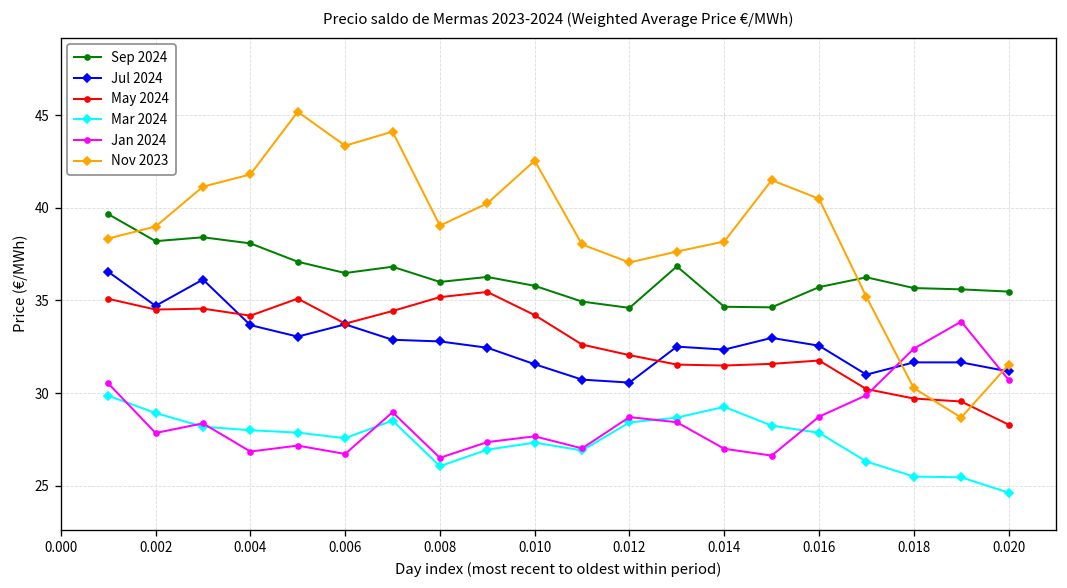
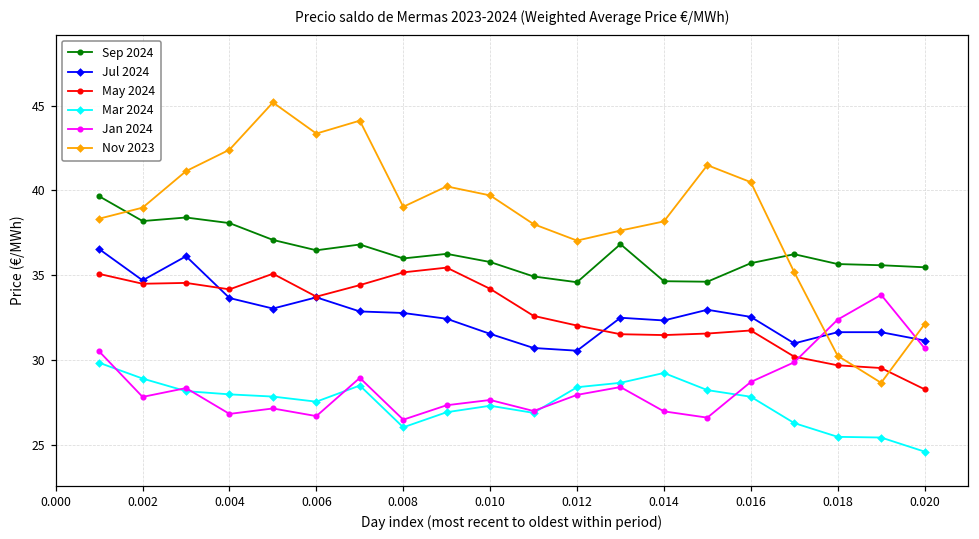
  {
    "Sep 2024": {
      "0.002": 38.2,
      "0.004": 38.1,
      "0.006": 36.5,
      "0.008": 36.0,
      "0.010": 35.8,
      "0.012": 34.6,
      "0.014": 34.7,
      "0.016": 35.7,
      "0.018": 35.7,
      "0.020": 35.5
    },
    "Jul 2024": {
      "0.002": 34.7,
      "0.004": 33.7,
      "0.008": 32.8,
      "0.010": 31.6,
      "0.012": 30.6,
      "0.014": 32.4,
      "0.016": 32.6,
      "0.018": 31.7,
      "0.020": 31.2
    },
    "May 2024": {
      "0.002": 34.5,
      "0.004": 34.2,
      "0.008": 35.2,
      "0.010": 34.2,
      "0.012": 32.1,
      "0.014": 31.5,
      "0.016": 31.8,
      "0.018": 29.7,
      "0.020": 28.3
    },
    "Mar 2024": {
      "0.002": 28.9,
      "0.004": 28.0,
      "0.006": 27.6,
      "0.008": 26.1,
      "0.010": 27.3,
      "0.012": 28.4,
      "0.014": 29.3,
      "0.016": 27.9,
      "0.018": 25.5,
      "0.020": 24.6
    },
    "Jan 2024": {
      "0.002": 27.9,
      "0.004": 26.9,
      "0.006": 26.7,
      "0.008": 26.5,
      "0.010": 27.7,
-     "0.012": 28.7,
+     "0.012": 28.0,
      "0.014": 27.0,
      "0.016": 28.7,
      "0.018": 32.4,
      "0.020": 30.7
    },
    "Nov 2023": {
      "0.002": 39.0,
-     "0.004": 41.8,
+     "0.004": 42.4,
      "0.006": 43.4,
      "0.008": 39.0,
-     "0.010": 42.5,
+     "0.010": 39.7,
      "0.012": 37.1,
      "0.014": 38.2,
      "0.016": 40.5,
      "0.018": 30.3,
-     "0.020": 31.5
+     "0.020": 32.1
    }
  }
